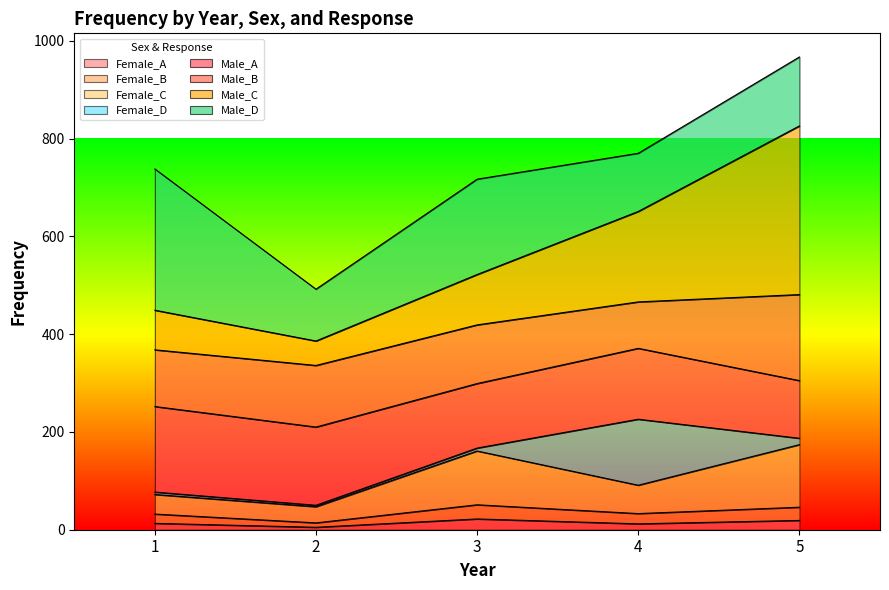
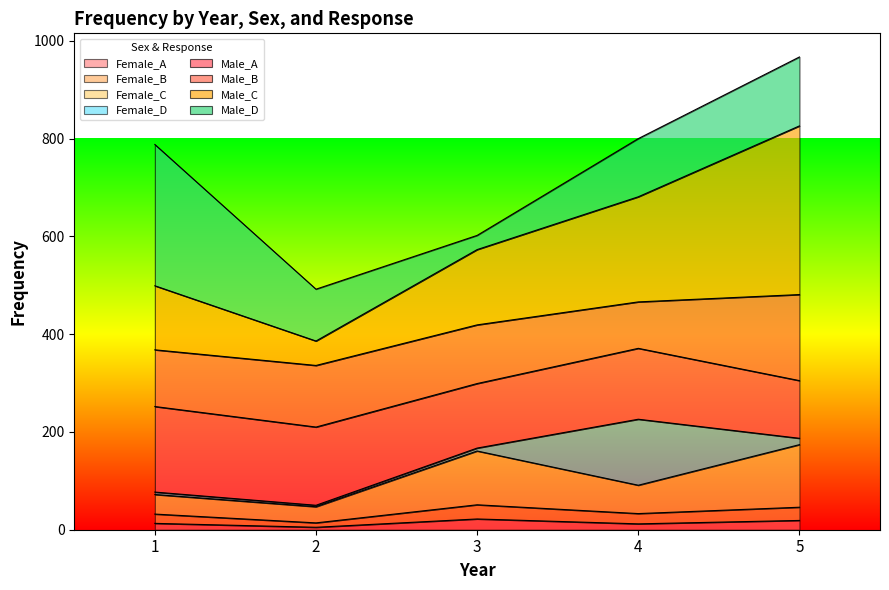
  {
    "Female_D": {
      "3": 10,
      "4": 140,
      "5": 10
    },
    "Male_C": {
-     "1": 80,
+     "1": 130,
      "2": 50,
-     "3": 100,
-     "4": 190,
+     "3": 150,
+     "4": 220,
      "5": 350
    },
    "Male_D": {
      "1": 290,
      "2": 110,
-     "3": 200,
+     "3": 30,
      "4": 120,
      "5": 140
    }
  }
